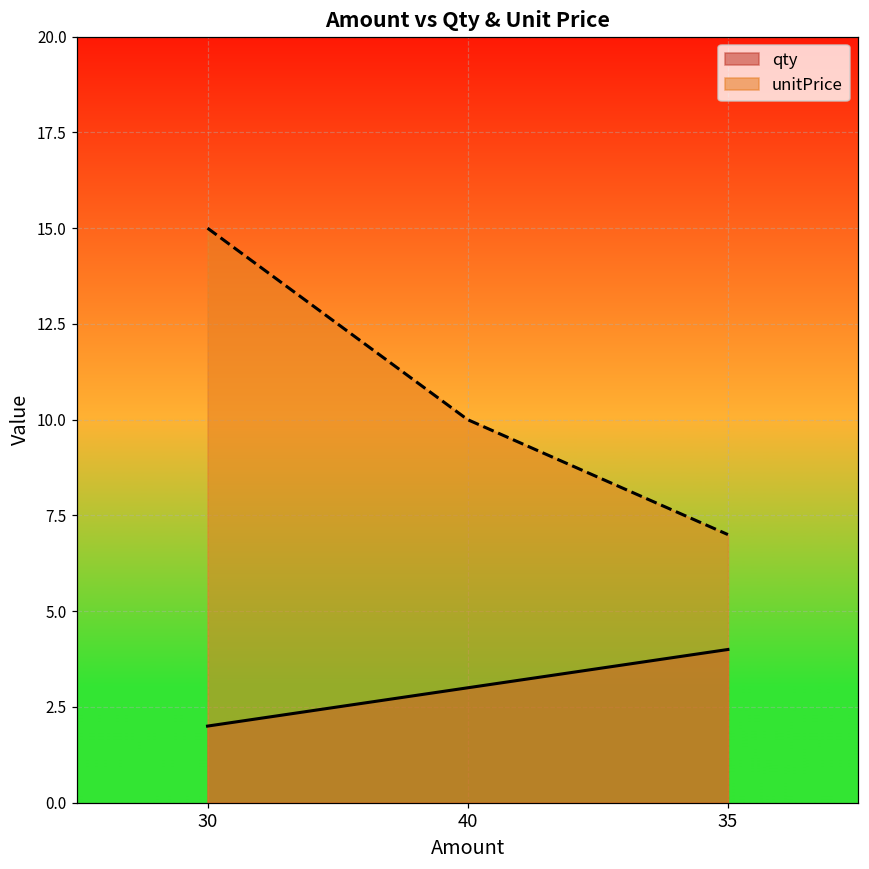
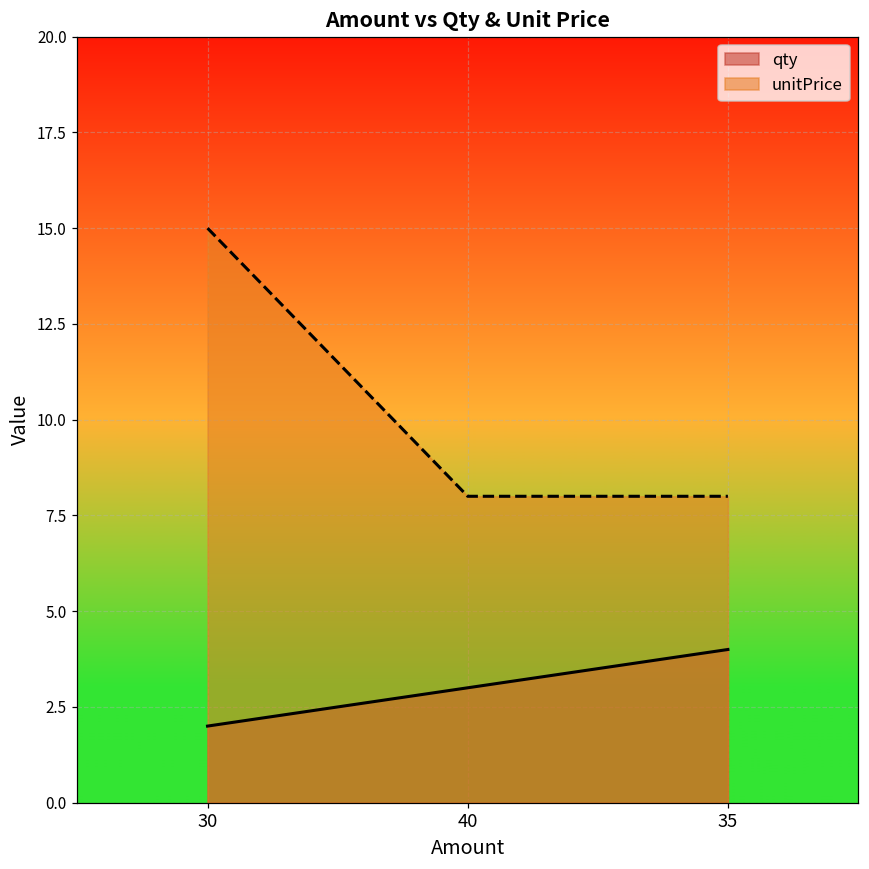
  {
    "qty": {
      "30": 2,
      "40": 3,
      "35": 4
    },
    "unitPrice": {
      "30": 15,
-     "40": 10,
-     "35": 7
+     "40": 8,
+     "35": 8
    }
  }
